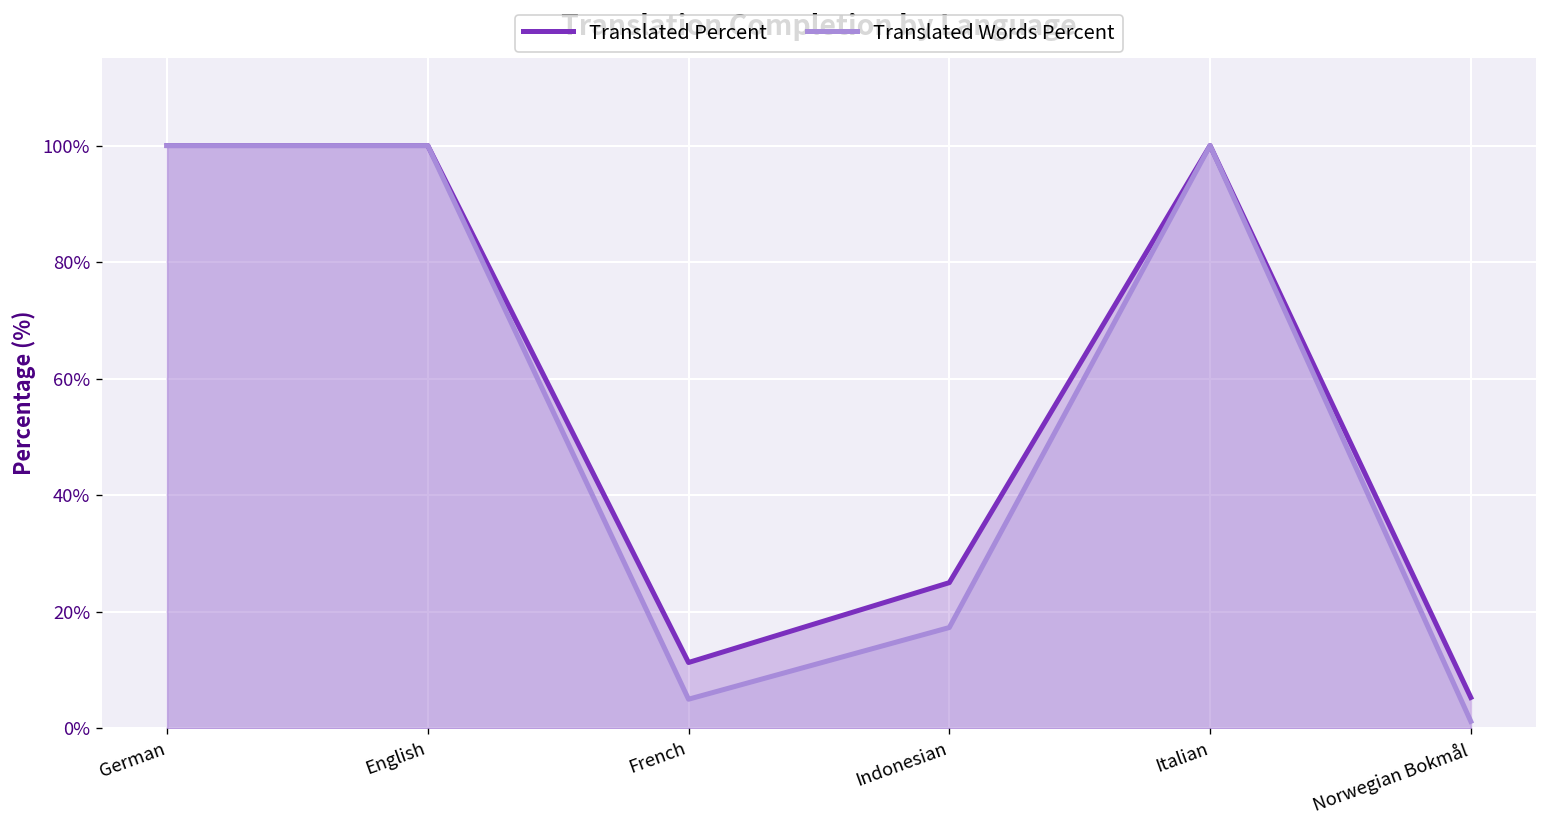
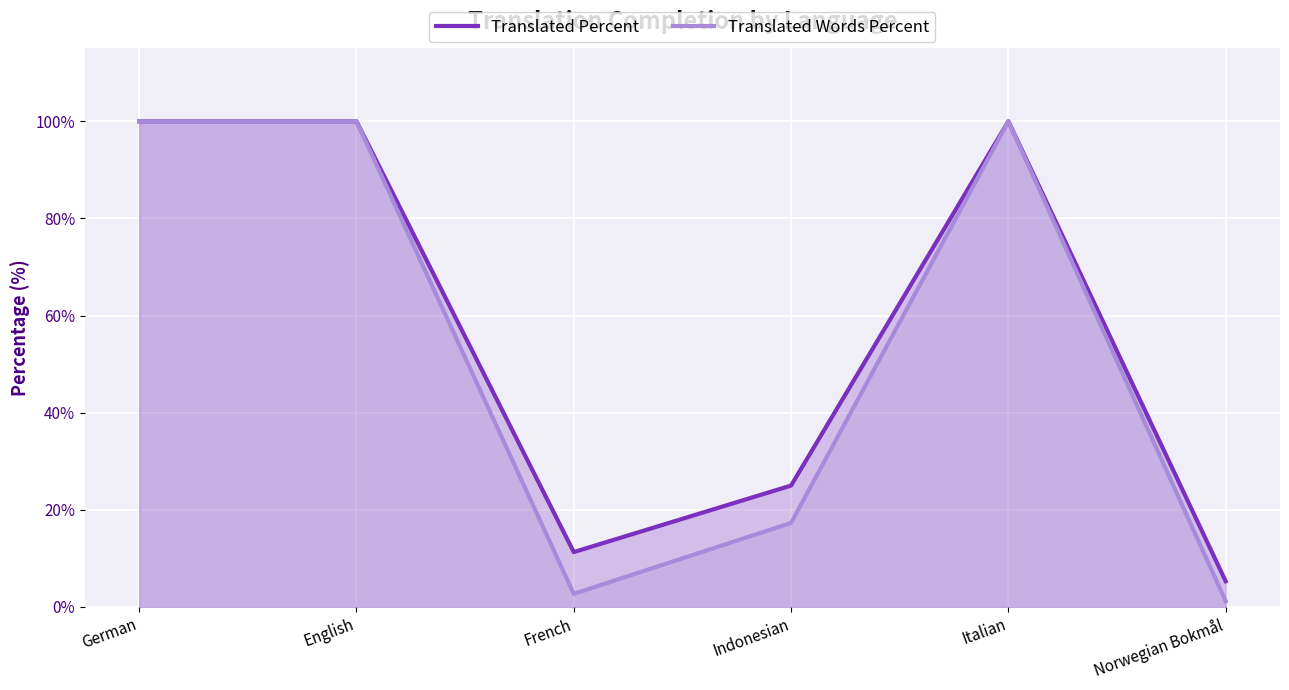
  {
    "Translated Percent": {
      "French": "11%",
      "Indonesian": "25%",
      "Norwegian Bokmål": "5%"
    },
    "Translated Words Percent": {
-     "French": "5%",
+     "French": "3%",
      "Indonesian": "17%",
      "Norwegian Bokmål": "1%"
    }
  }
